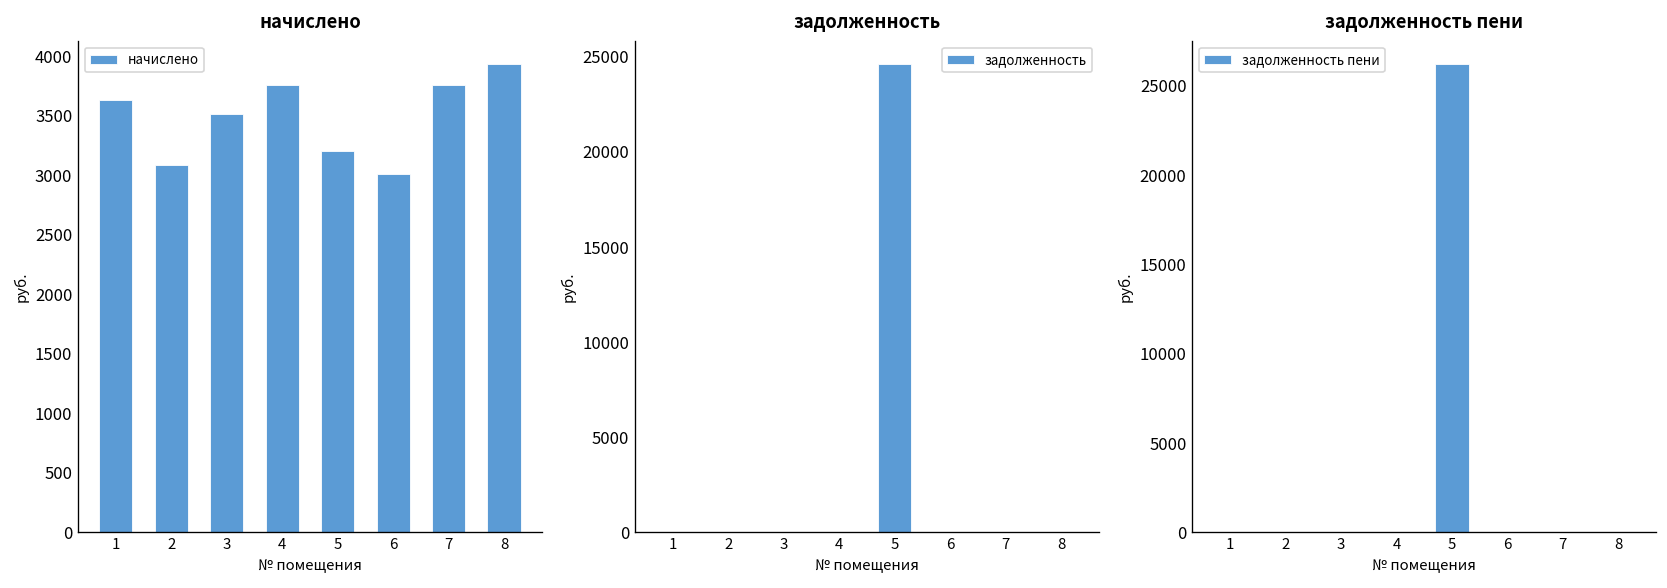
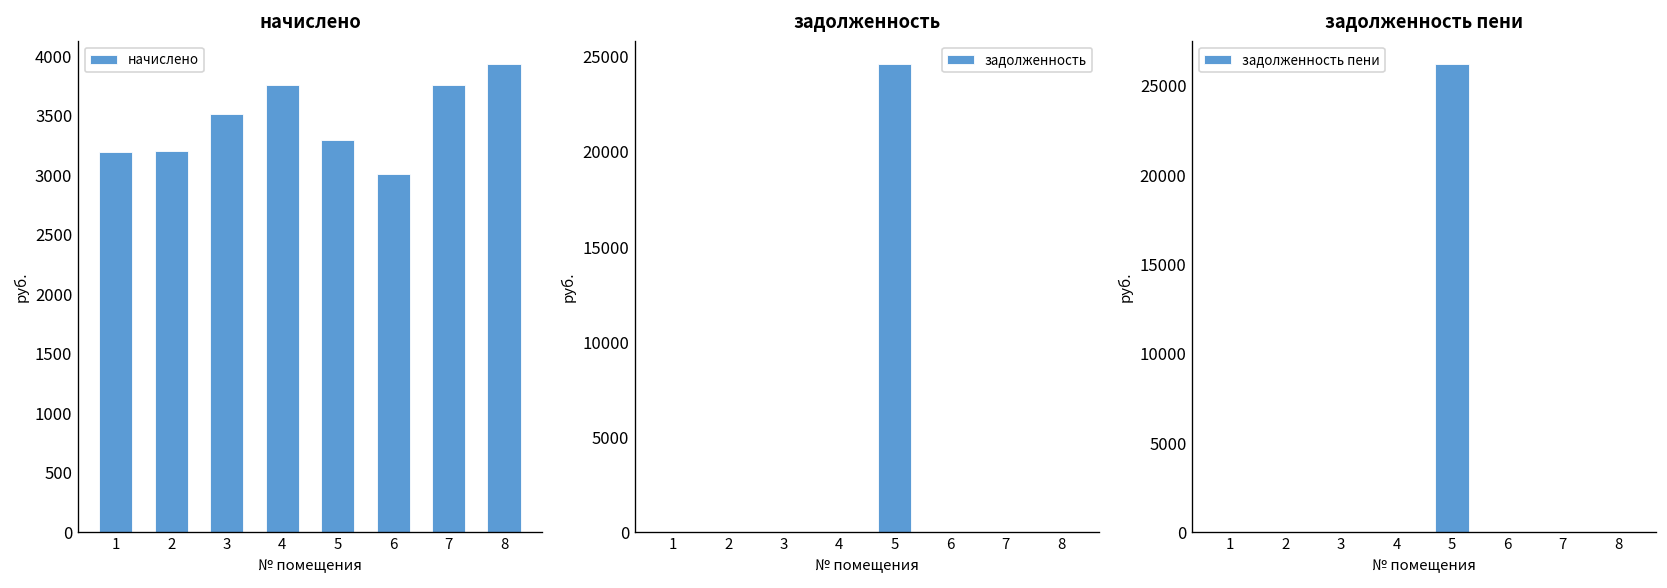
  {
    "начислено": {
-     "1": 3600,
-     "2": 3100,
+     "1": 3200,
+     "2": 3200,
      "3": 3500,
      "4": 3800,
-     "5": 3200,
+     "5": 3300,
      "6": 3000,
      "7": 3800,
      "8": 3900
    },
    "задолженность": {
      "1": 0,
      "2": 0,
      "3": 0,
      "4": 0,
      "5": 24600,
      "6": 0,
      "7": 0,
      "8": 0
    },
    "задолженность пени": {
      "1": 0,
      "2": 0,
      "3": 0,
      "4": 0,
      "5": 26200,
      "6": 0,
      "7": 0,
      "8": 0
    }
  }
